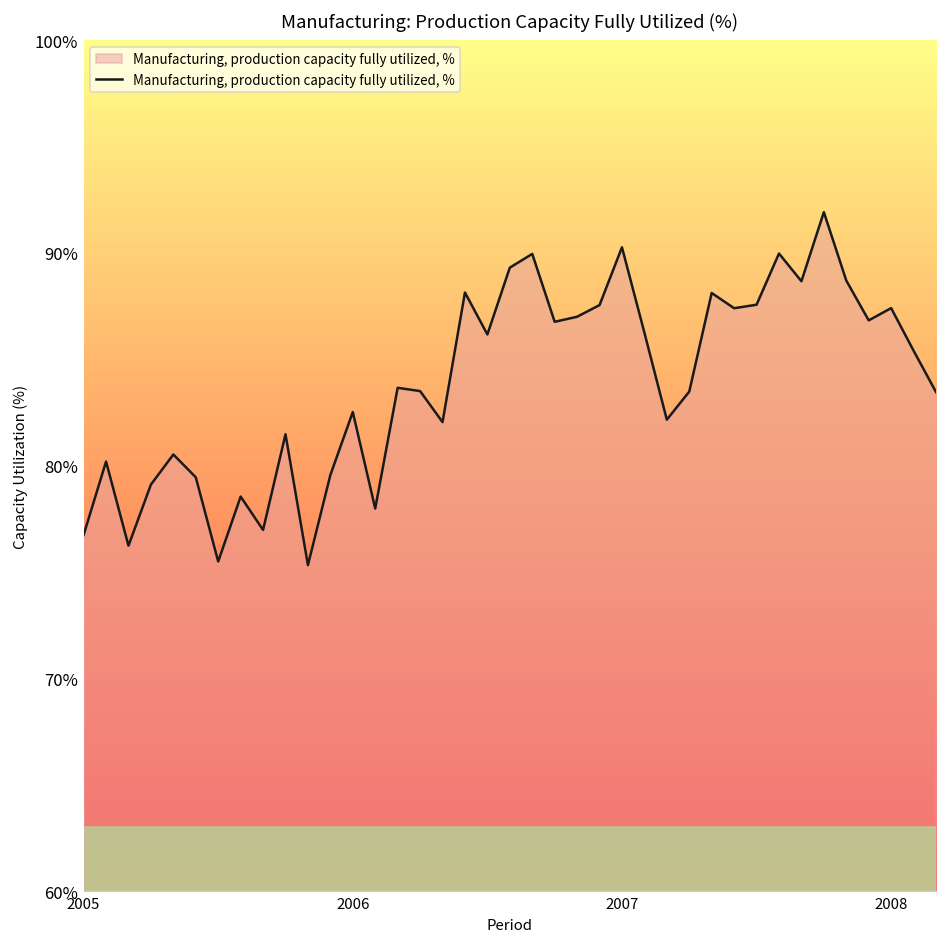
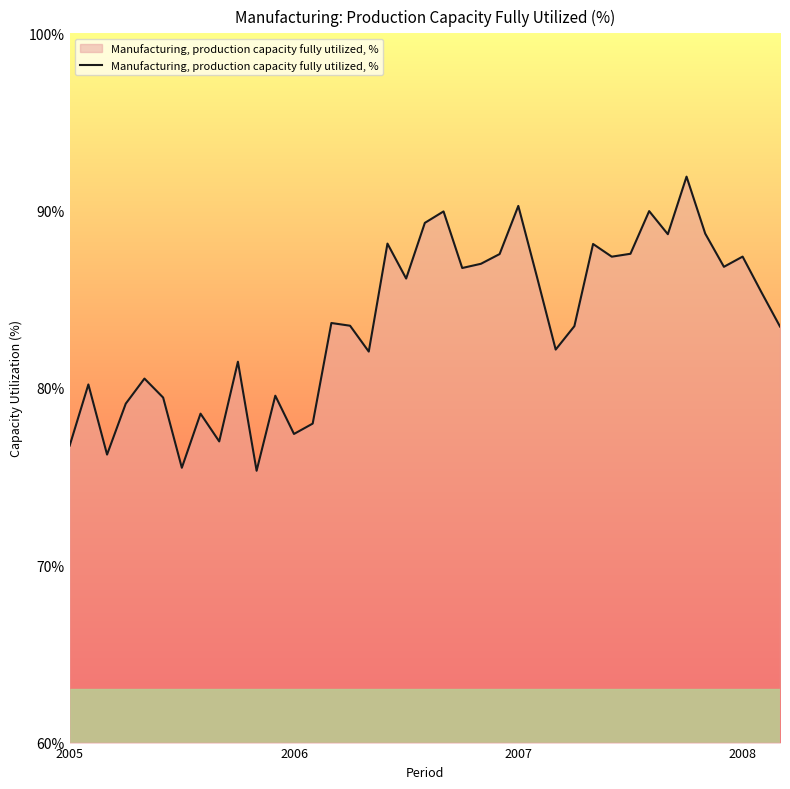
  {
    "2005": "76.7%",
-   "2006": "82.5%",
+   "2006": "77.4%",
    "2007": "90.3%",
    "2008": "87.4%"
  }
